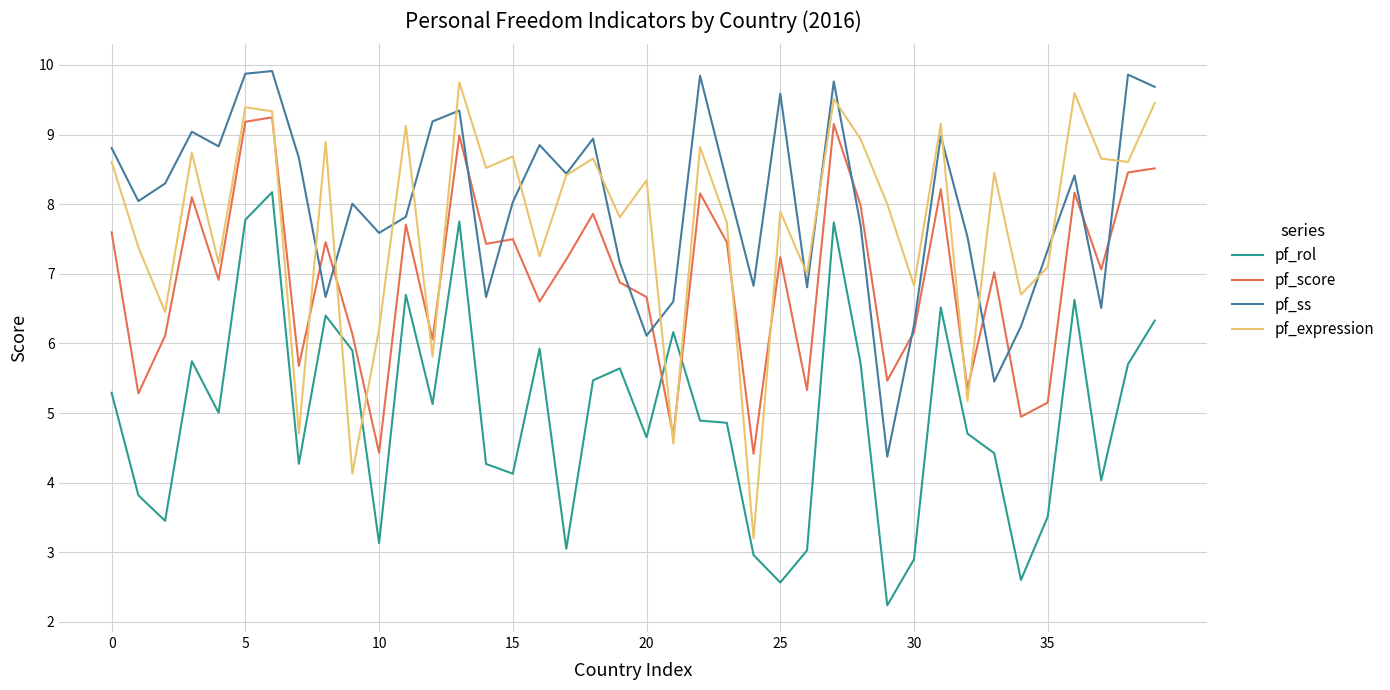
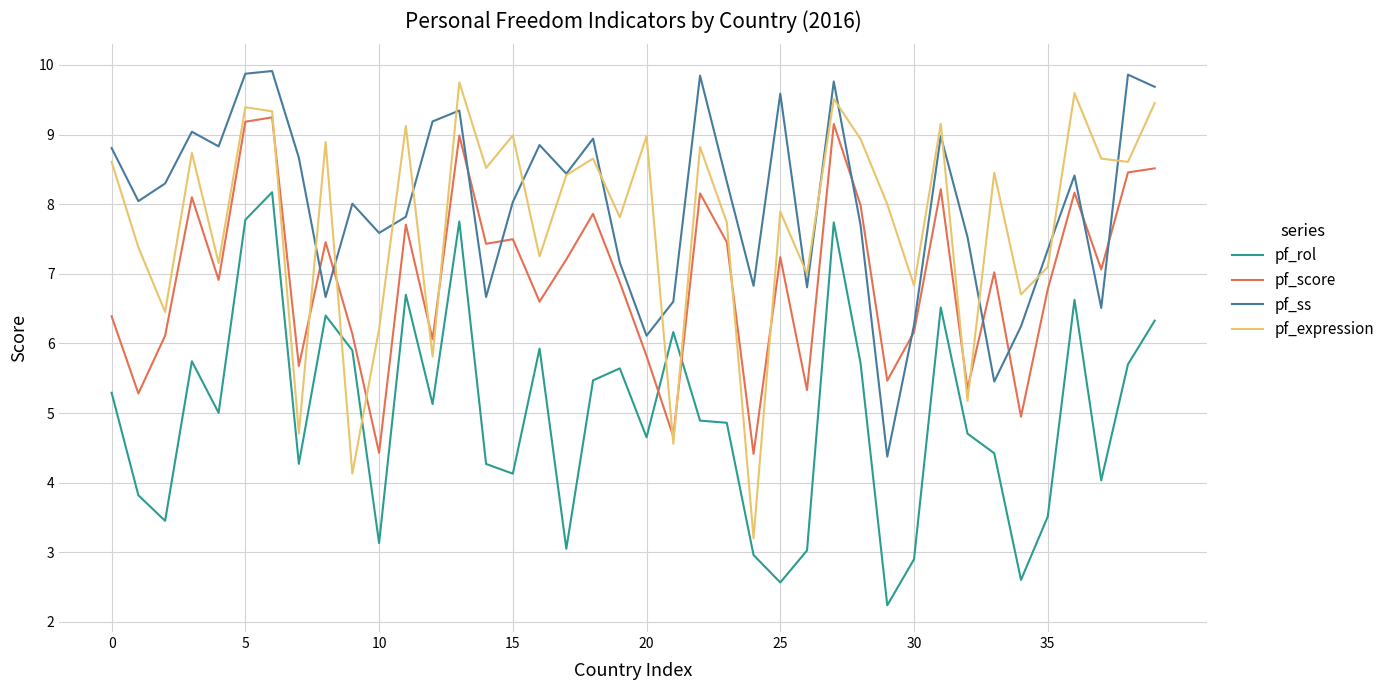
  {
    "pf_score": {
-     "0": 7.6,
+     "0": 6.4,
      "5": 9.2,
      "10": 4.4,
      "15": 7.5,
-     "20": 6.7,
+     "20": 5.8,
      "25": 7.2,
      "30": 6.2,
-     "35": 5.2
+     "35": 6.8
    },
    "pf_expression": {
      "0": 8.6,
      "5": 9.4,
      "10": 6.2,
-     "15": 8.7,
-     "20": 8.3,
+     "15": 9.0,
+     "20": 9.0,
      "25": 7.9,
      "30": 6.8,
      "35": 7.1
    }
  }
